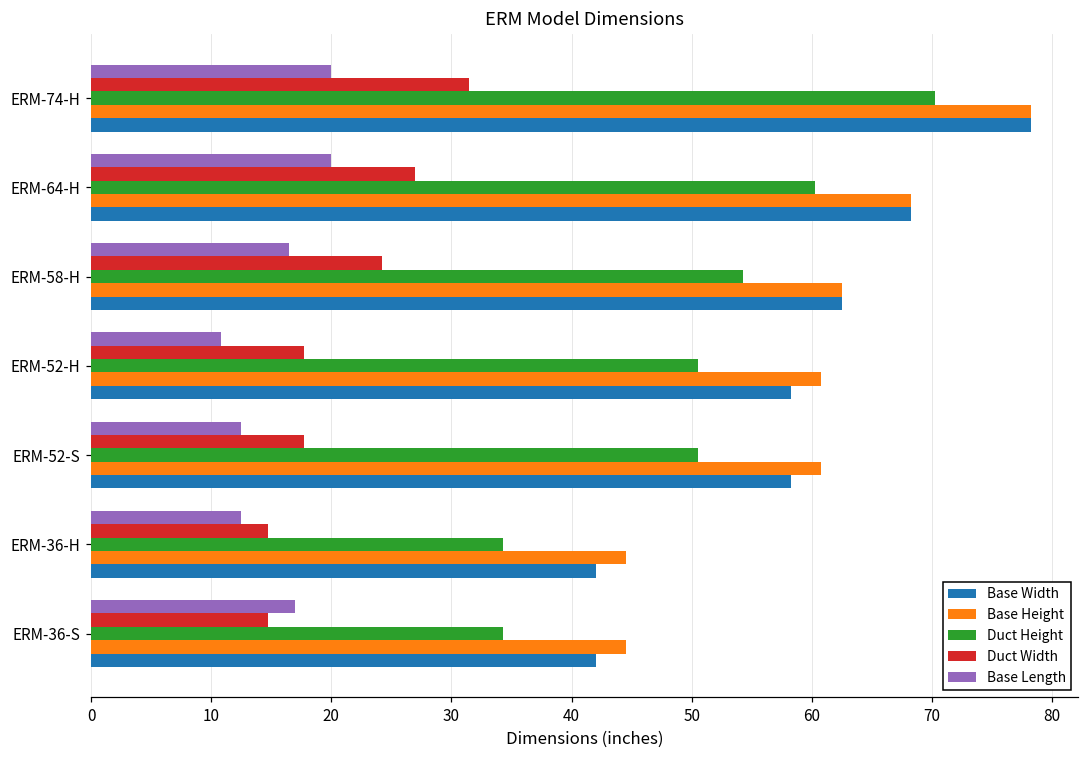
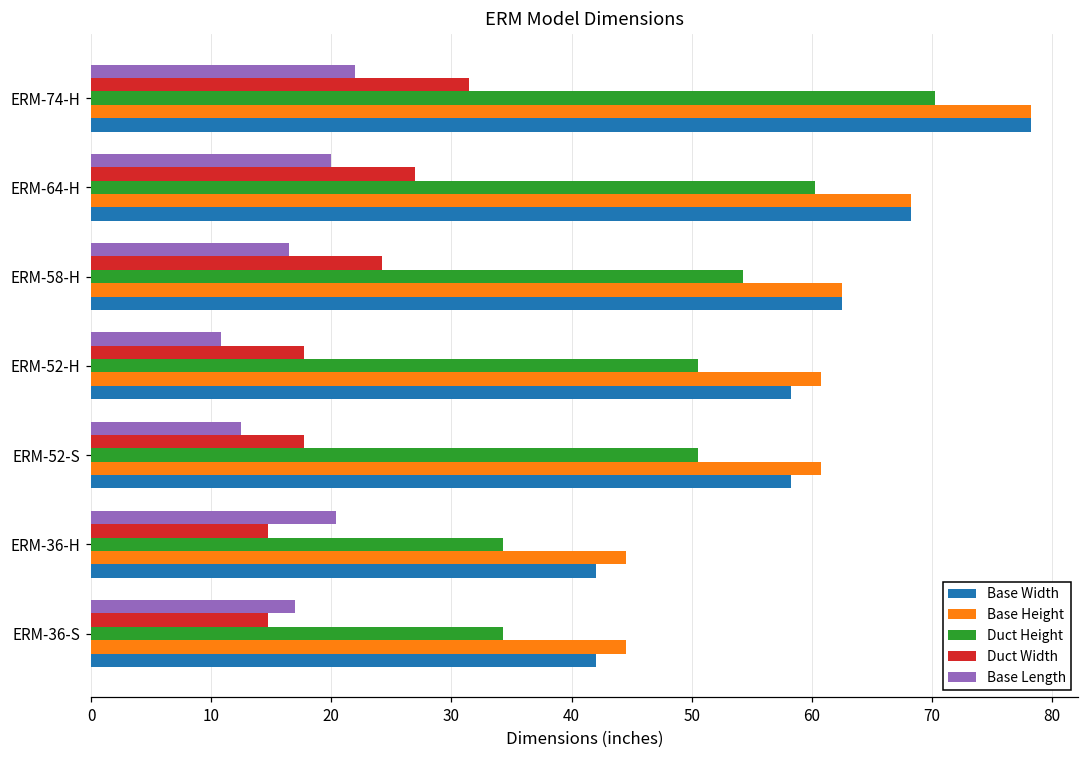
  {
    "Base Width": {
      "ERM-74-H": 78.3,
      "ERM-64-H": 68.3,
      "ERM-58-H": 62.5,
      "ERM-52-H": 58.3,
      "ERM-52-S": 58.3,
      "ERM-36-H": 42.0,
      "ERM-36-S": 42.0
    },
    "Base Height": {
      "ERM-74-H": 78.3,
      "ERM-64-H": 68.3,
      "ERM-58-H": 62.5,
      "ERM-52-H": 60.8,
      "ERM-52-S": 60.8,
      "ERM-36-H": 44.5,
      "ERM-36-S": 44.5
    },
    "Duct Height": {
      "ERM-74-H": 70.3,
      "ERM-64-H": 60.3,
      "ERM-58-H": 54.3,
      "ERM-52-H": 50.5,
      "ERM-52-S": 50.5,
      "ERM-36-H": 34.3,
      "ERM-36-S": 34.3
    },
    "Duct Width": {
      "ERM-74-H": 31.5,
      "ERM-64-H": 27.0,
      "ERM-58-H": 24.3,
      "ERM-52-H": 17.8,
      "ERM-52-S": 17.8,
      "ERM-36-H": 14.8,
      "ERM-36-S": 14.8
    },
    "Base Length": {
-     "ERM-74-H": 20,
+     "ERM-74-H": 22,
      "ERM-64-H": 20.0,
      "ERM-58-H": 16.5,
      "ERM-52-H": 10.8,
      "ERM-52-S": 12.5,
-     "ERM-36-H": 12.5,
+     "ERM-36-H": 20.4,
      "ERM-36-S": 17.0
    }
  }
